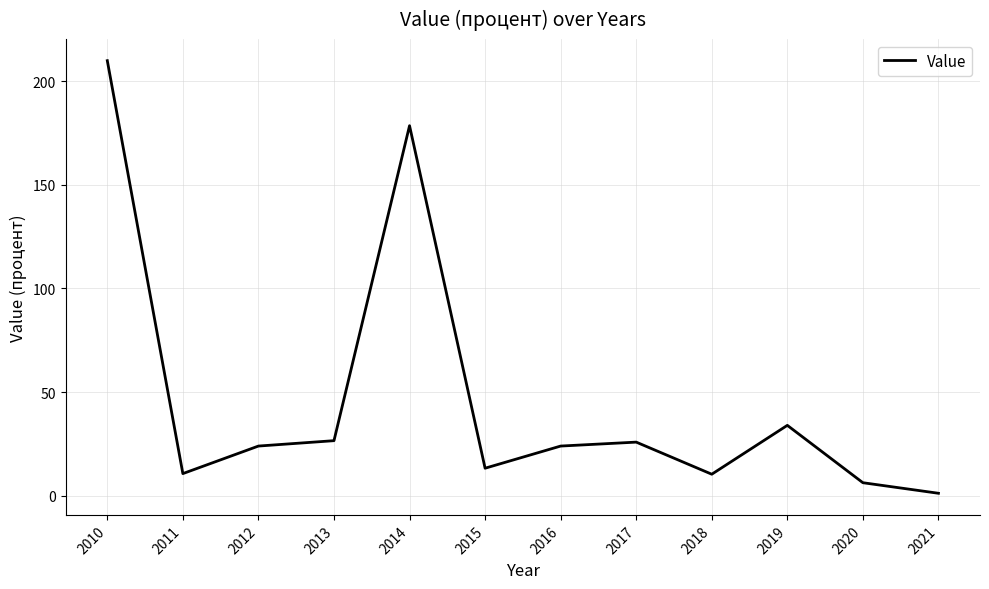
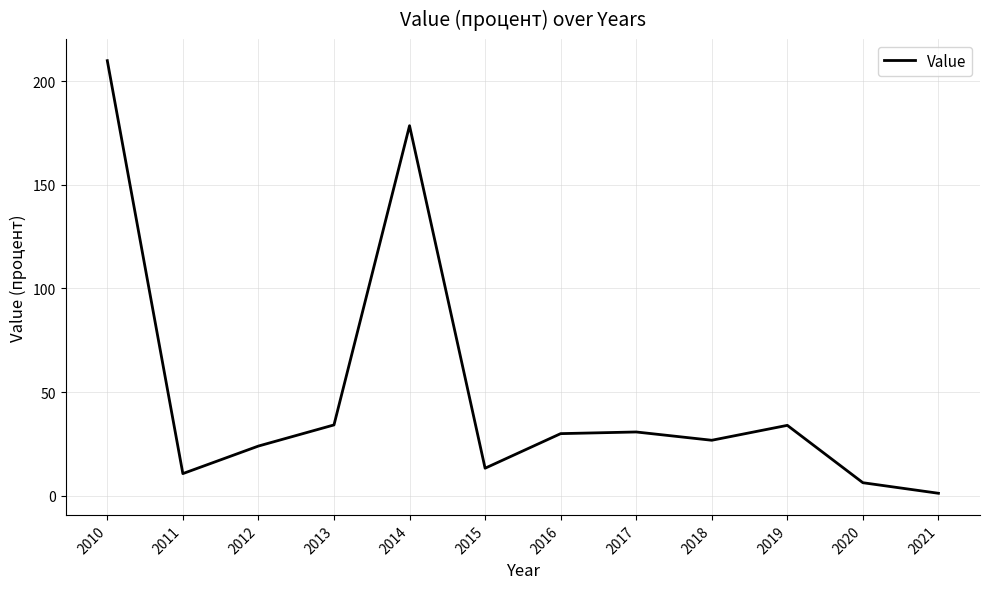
  {
    "2010": 210,
    "2011": 11,
    "2012": 24,
-   "2013": 27,
+   "2013": 34,
    "2014": 179,
    "2015": 13,
-   "2016": 24,
-   "2017": 26,
-   "2018": 10,
+   "2016": 30,
+   "2017": 31,
+   "2018": 27,
    "2019": 34,
    "2020": 6,
    "2021": 1
  }
